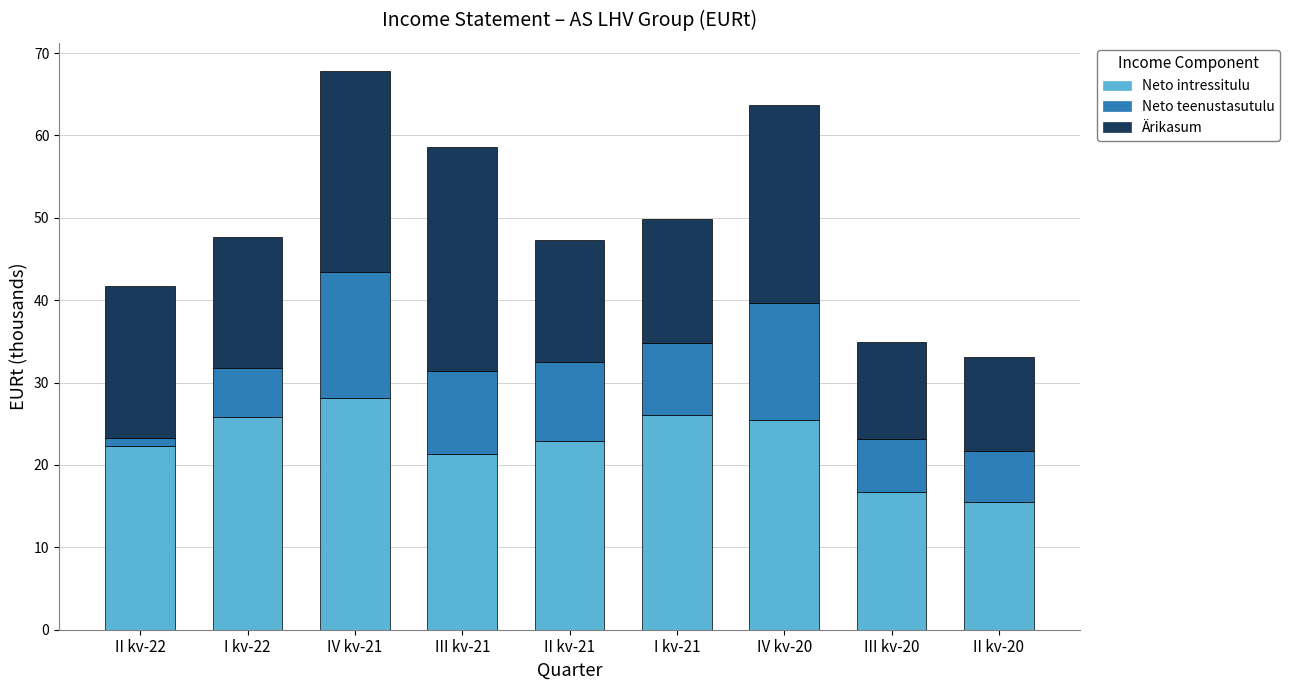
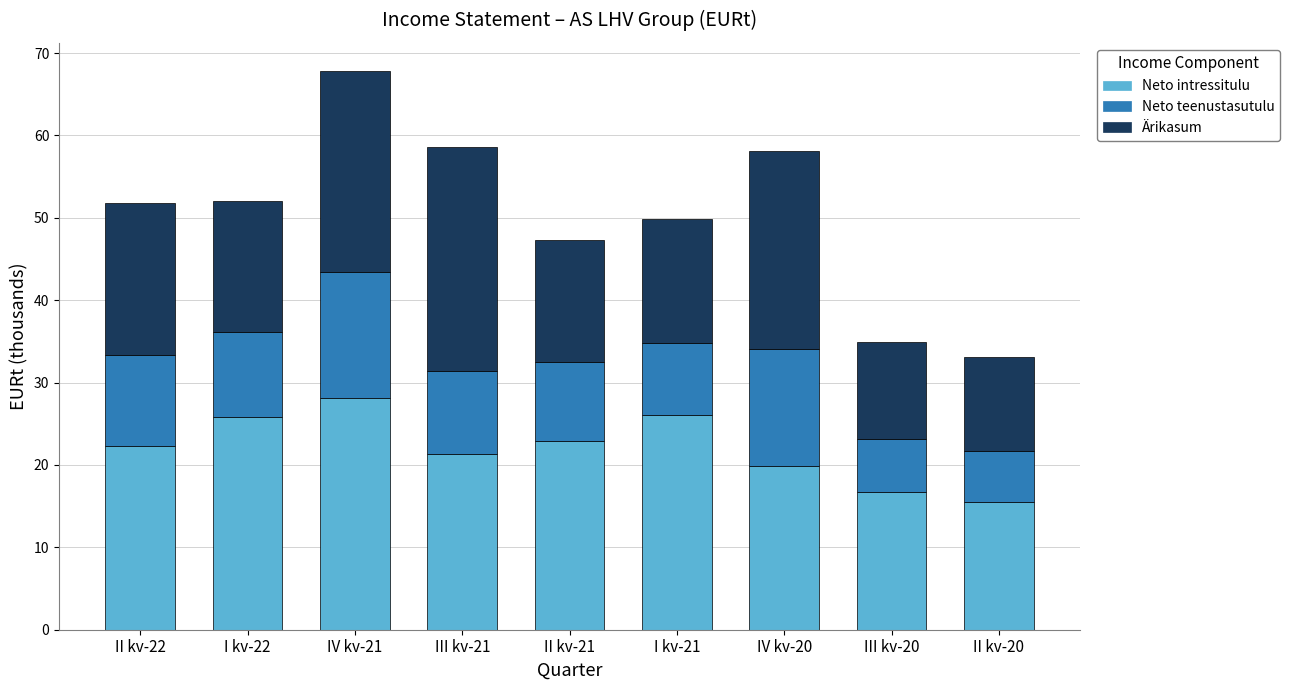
  {
    "Neto intressitulu": {
      "II kv-22": 22,
      "I kv-22": 26,
      "IV kv-21": 28,
      "III kv-21": 21,
      "II kv-21": 23,
      "I kv-21": 26,
-     "IV kv-20": 25,
+     "IV kv-20": 20,
      "III kv-20": 17,
      "II kv-20": 16
    },
    "Neto teenustasutulu": {
-     "II kv-22": 1,
-     "I kv-22": 6,
+     "II kv-22": 11,
+     "I kv-22": 10,
      "IV kv-21": 15,
      "III kv-21": 10,
      "II kv-21": 10,
      "I kv-21": 9,
      "IV kv-20": 14,
      "III kv-20": 6,
      "II kv-20": 6
    },
    "Ärikasum": {
      "II kv-22": 18,
      "I kv-22": 16,
      "IV kv-21": 24,
      "III kv-21": 27,
      "II kv-21": 15,
      "I kv-21": 15,
      "IV kv-20": 24,
      "III kv-20": 12,
      "II kv-20": 11
    }
  }
